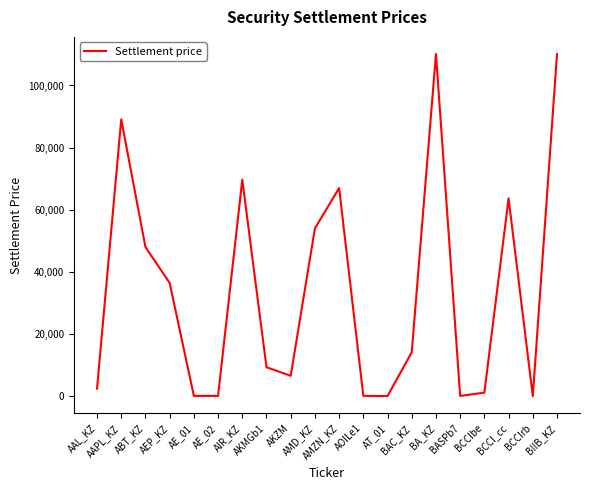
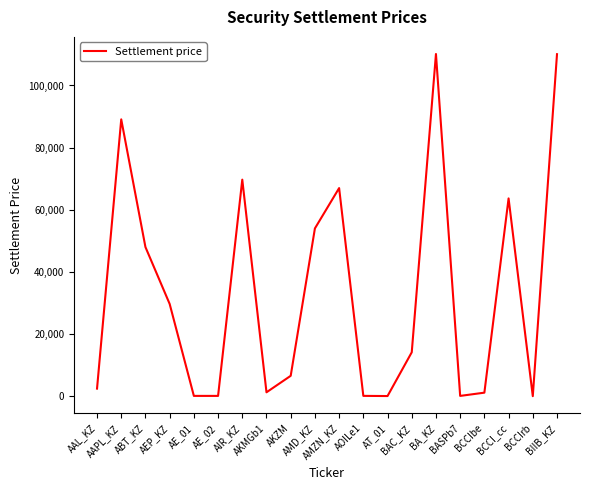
  {
    "AAL_KZ": "2,000",
    "AAPL_KZ": "89,000",
    "ABT_KZ": "48,000",
-   "AEP_KZ": "36,000",
+   "AEP_KZ": "30,000",
    "AE_01": "0",
    "AE_02": "0",
    "AIR_KZ": "70,000",
-   "AKMGb1": "9,000",
+   "AKMGb1": "1,000",
    "AKZM": "7,000",
    "AMD_KZ": "54,000",
    "AMZN_KZ": "67,000",
    "AOILe1": "0",
    "AT_01": "0",
    "BAC_KZ": "14,000",
    "BA_KZ": "110,000",
    "BASPb7": "0",
    "BCCIbe": "1,000",
    "BCCI_cc": "64,000",
    "BCCIrb": "0",
    "BIIB_KZ": "110,000"
  }
